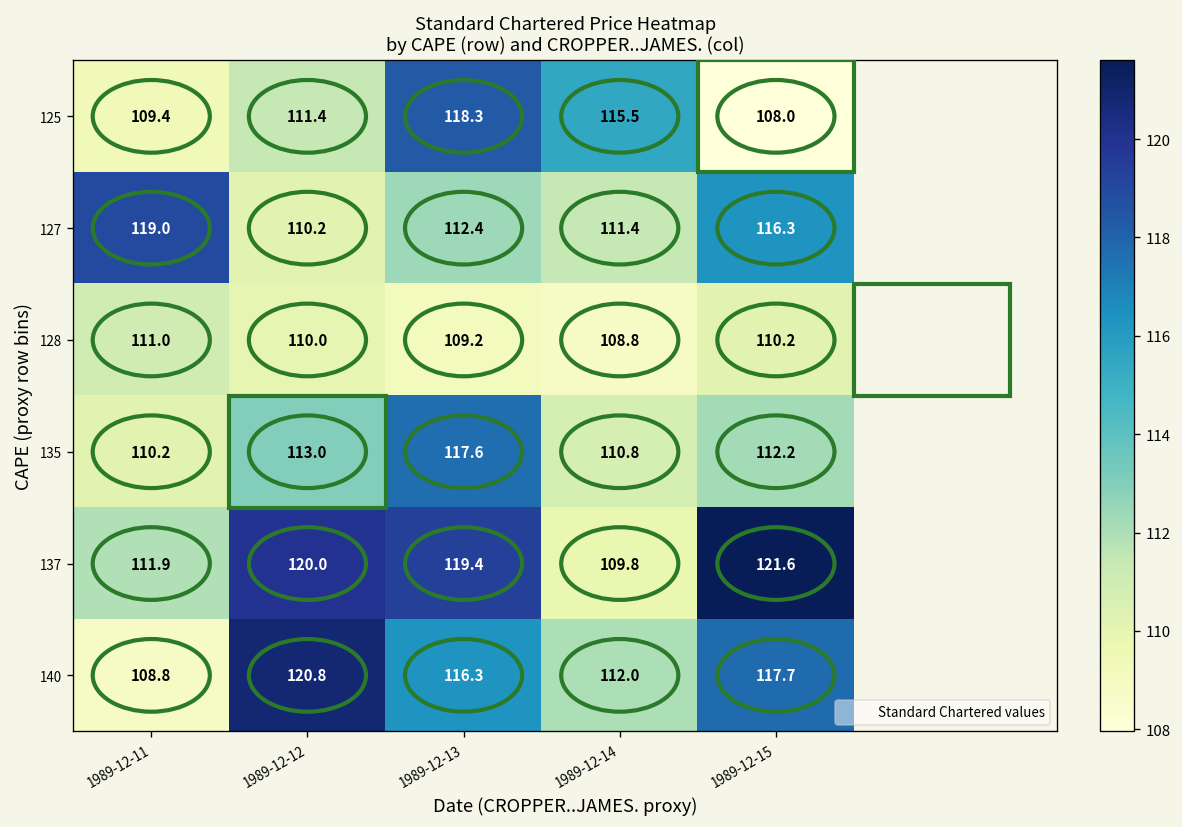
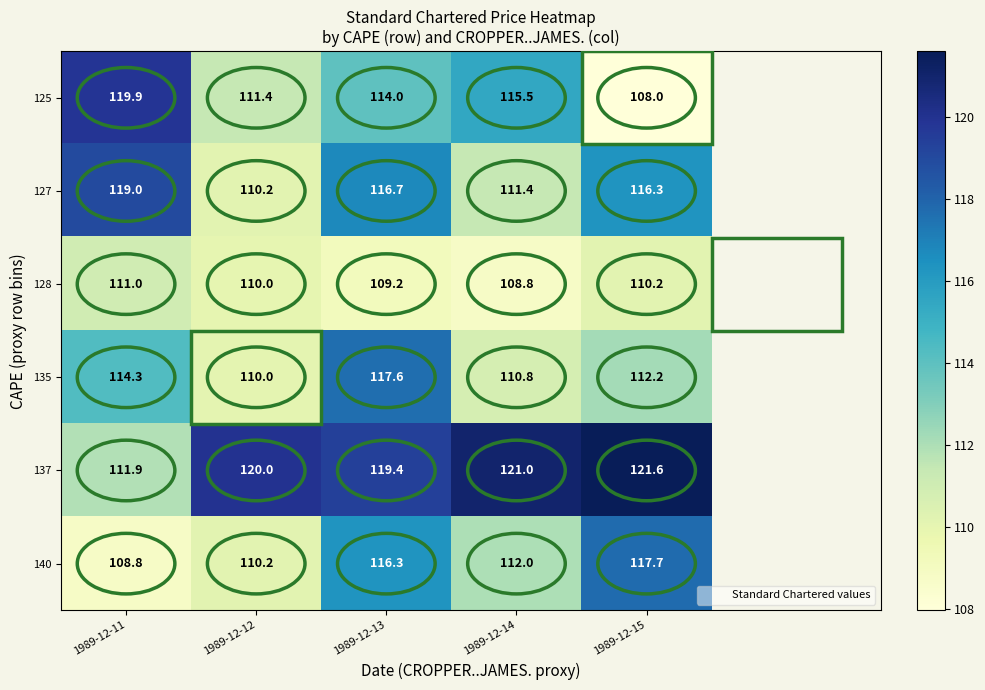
  {
    "125": {
-     "1989-12-11": 109.4,
+     "1989-12-11": 119.9,
      "1989-12-12": 111.4,
-     "1989-12-13": 118.3,
+     "1989-12-13": 114.0,
      "1989-12-14": 115.5,
      "1989-12-15": 108.0
    },
    "127": {
      "1989-12-11": 119.0,
      "1989-12-12": 110.2,
-     "1989-12-13": 112.4,
+     "1989-12-13": 116.7,
      "1989-12-14": 111.4,
      "1989-12-15": 116.3
    },
    "128": {
      "1989-12-11": 111.0,
      "1989-12-12": 110.0,
      "1989-12-13": 109.2,
      "1989-12-14": 108.8,
      "1989-12-15": 110.2
    },
    "135": {
-     "1989-12-11": 110.2,
-     "1989-12-12": 113.0,
+     "1989-12-11": 114.3,
+     "1989-12-12": 110.0,
      "1989-12-13": 117.6,
      "1989-12-14": 110.8,
      "1989-12-15": 112.2
    },
    "137": {
      "1989-12-11": 111.9,
      "1989-12-12": 120.0,
      "1989-12-13": 119.4,
-     "1989-12-14": 109.8,
+     "1989-12-14": 121.0,
      "1989-12-15": 121.6
    },
    "140": {
      "1989-12-11": 108.8,
-     "1989-12-12": 120.8,
+     "1989-12-12": 110.2,
      "1989-12-13": 116.3,
      "1989-12-14": 112.0,
      "1989-12-15": 117.7
    }
  }
